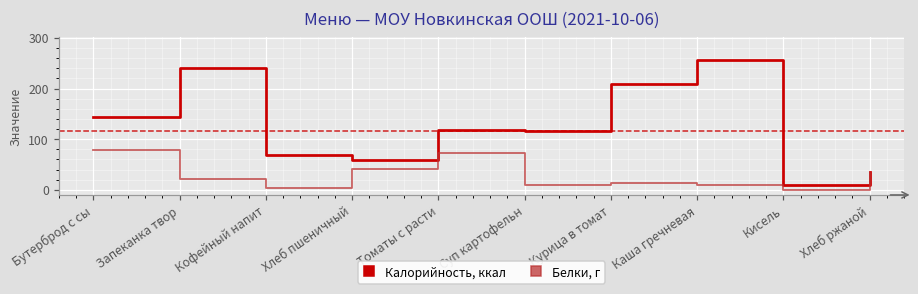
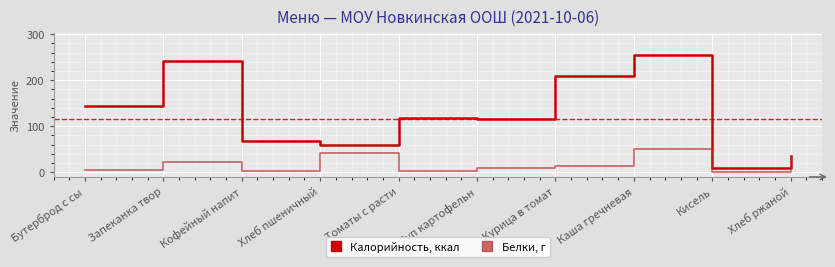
  {
    "Калорийность, ккал": {
      "Бутерброд с сы": 140,
      "Запеканка твор": 240,
      "Кофейный напит": 70,
      "Хлеб пшеничный": 60,
      "Томаты с расти": 120,
      "Суп картофельн": 120,
      "Курица в томат": 210,
      "Каша гречневая": 260,
      "Кисель": 10
    },
    "Белки, г": {
-     "Бутерброд с сы": 80,
+     "Бутерброд с сы": 0,
      "Запеканка твор": 20,
      "Кофейный напит": 0,
      "Хлеб пшеничный": 40,
-     "Томаты с расти": 70,
+     "Томаты с расти": 0,
      "Суп картофельн": 10,
      "Курица в томат": 10,
-     "Каша гречневая": 10,
+     "Каша гречневая": 50,
      "Кисель": 0
    }
  }
